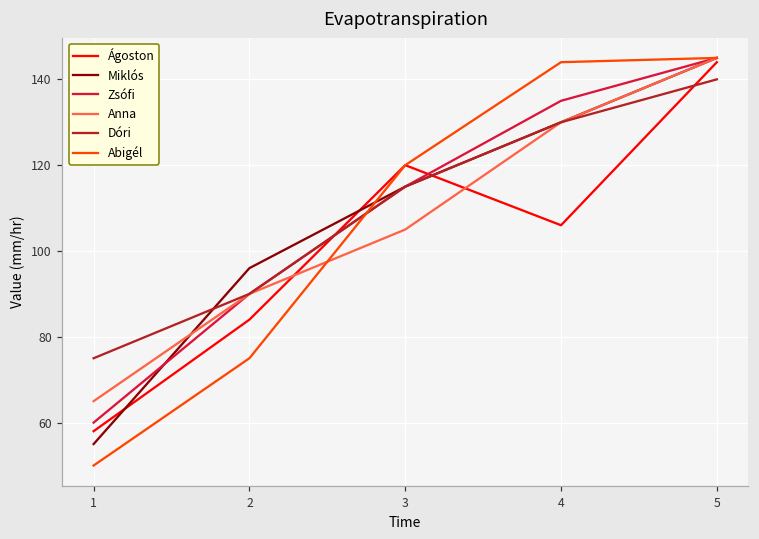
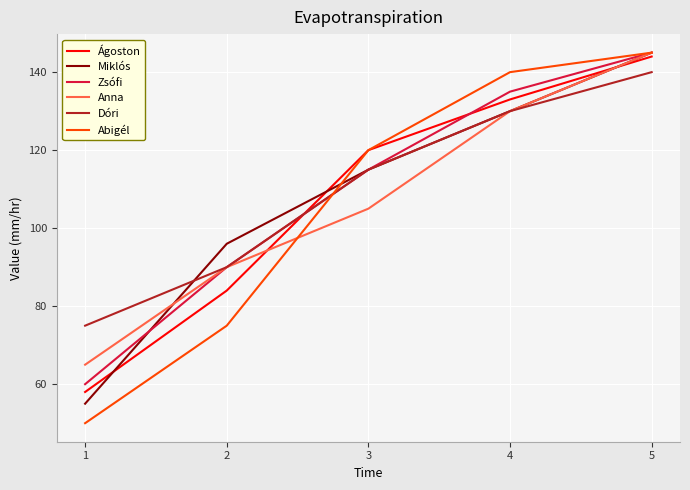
  {
    "Ágoston": {
      "1": 58,
      "2": 84,
-     "4": 106,
+     "4": 133,
      "5": 144
    },
    "Miklós": {
      "1": 55,
      "2": 96
    },
    "Anna": {
      "1": 65,
      "3": 105
    },
    "Abigél": {
      "1": 50,
      "2": 75,
-     "4": 144
+     "4": 140
    }
  }
